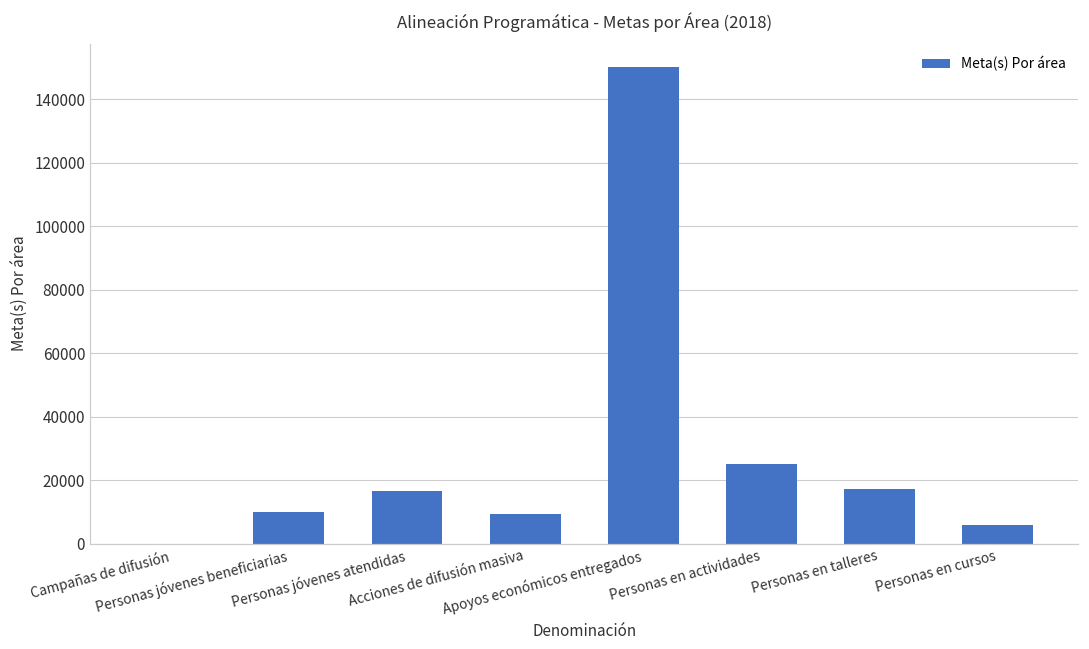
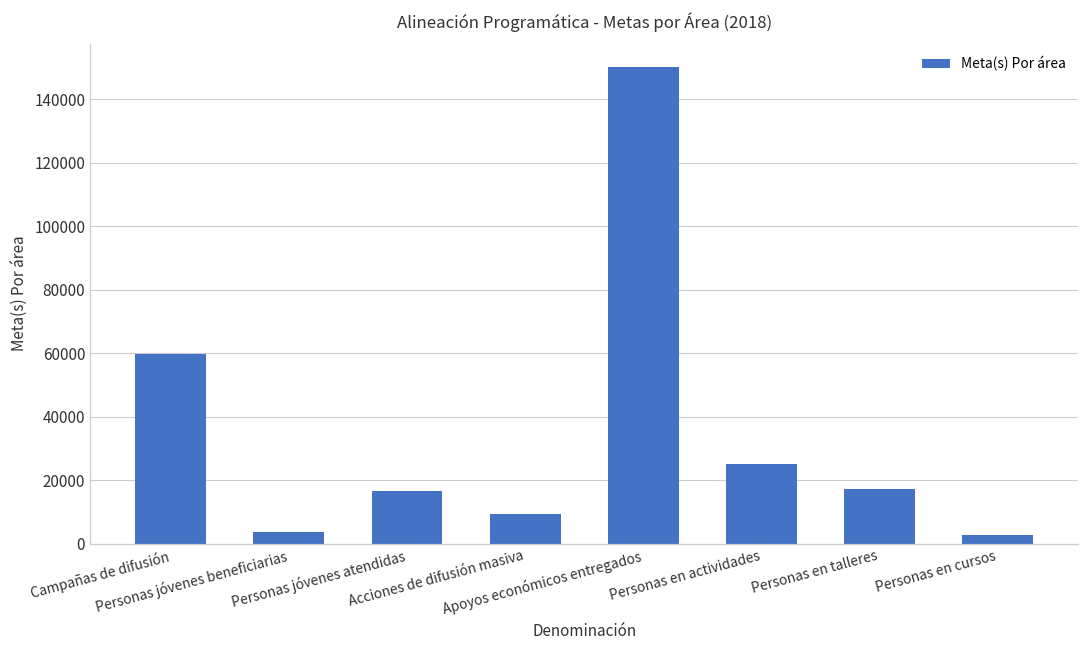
  {
-   "Campañas de difusión": 0,
-   "Personas jóvenes beneficiarias": 10000,
+   "Campañas de difusión": 60000,
+   "Personas jóvenes beneficiarias": 4000,
    "Personas jóvenes atendidas": 17000,
    "Acciones de difusión masiva": 9000,
    "Apoyos económicos entregados": 150000,
    "Personas en actividades": 25000,
    "Personas en talleres": 17000,
-   "Personas en cursos": 6000
+   "Personas en cursos": 3000
  }
